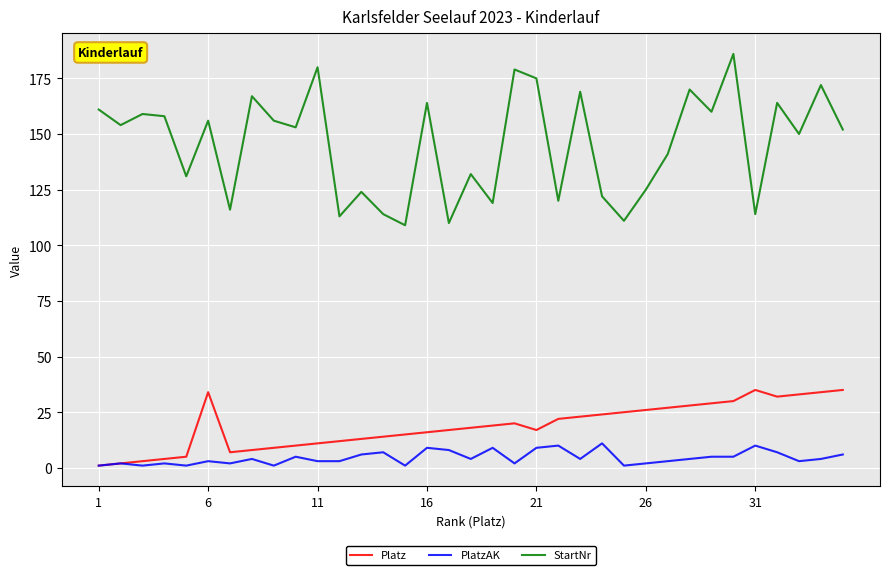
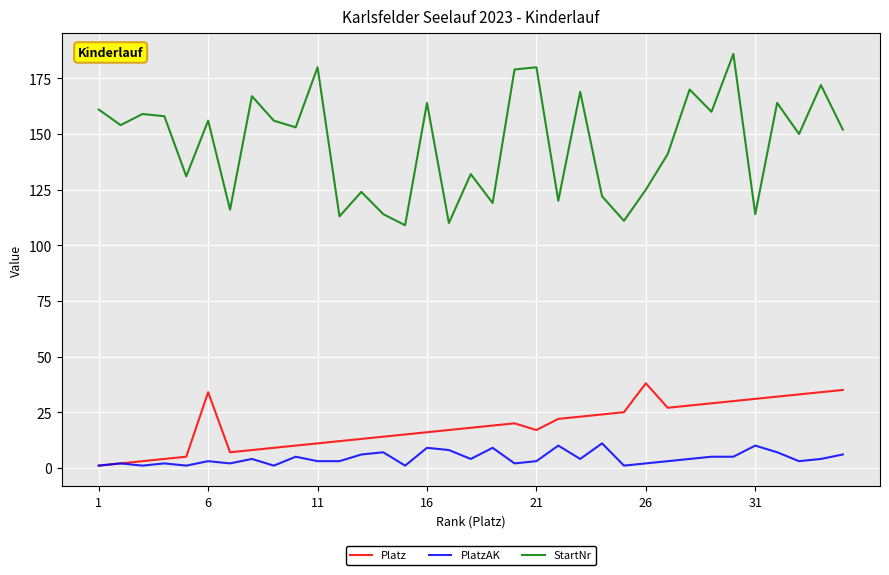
  {
    "Platz": {
      "6": 34,
      "11": 11,
      "16": 16,
      "21": 17,
-     "26": 26,
-     "31": 35
+     "26": 38,
+     "31": 31
    },
    "PlatzAK": {
      "6": 3,
      "11": 3,
      "16": 9,
-     "21": 9,
+     "21": 3,
      "26": 2,
      "31": 10
    },
    "StartNr": {
      "1": 161,
      "6": 156,
      "11": 180,
      "16": 164,
-     "21": 175,
+     "21": 180,
      "26": 125,
      "31": 114
    }
  }
